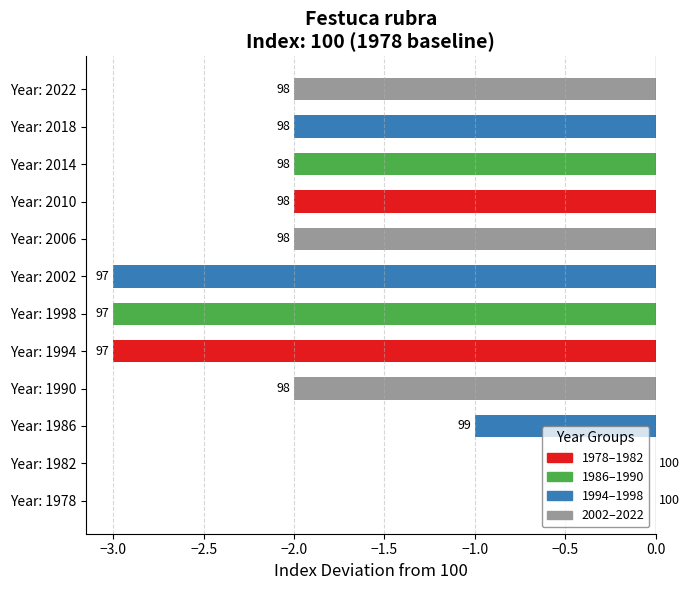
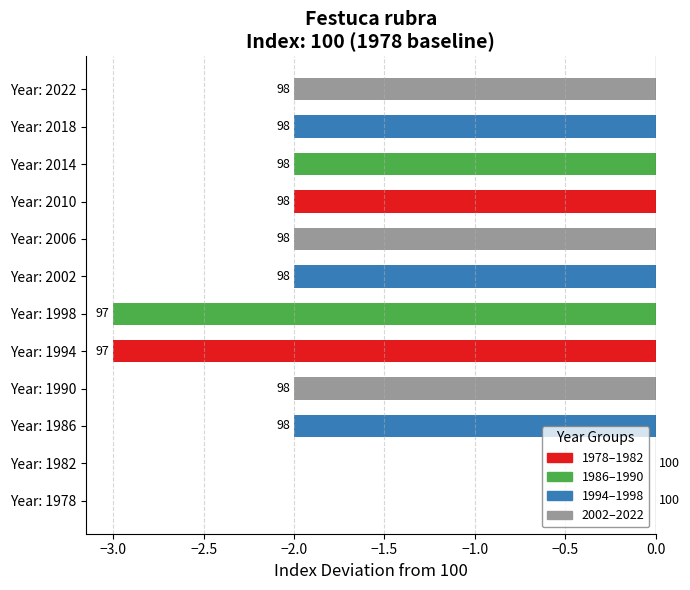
  {
-   "Year: 2002": 97,
-   "Year: 1986": 99
+   "Year: 2002": 98,
+   "Year: 1986": 98
  }
